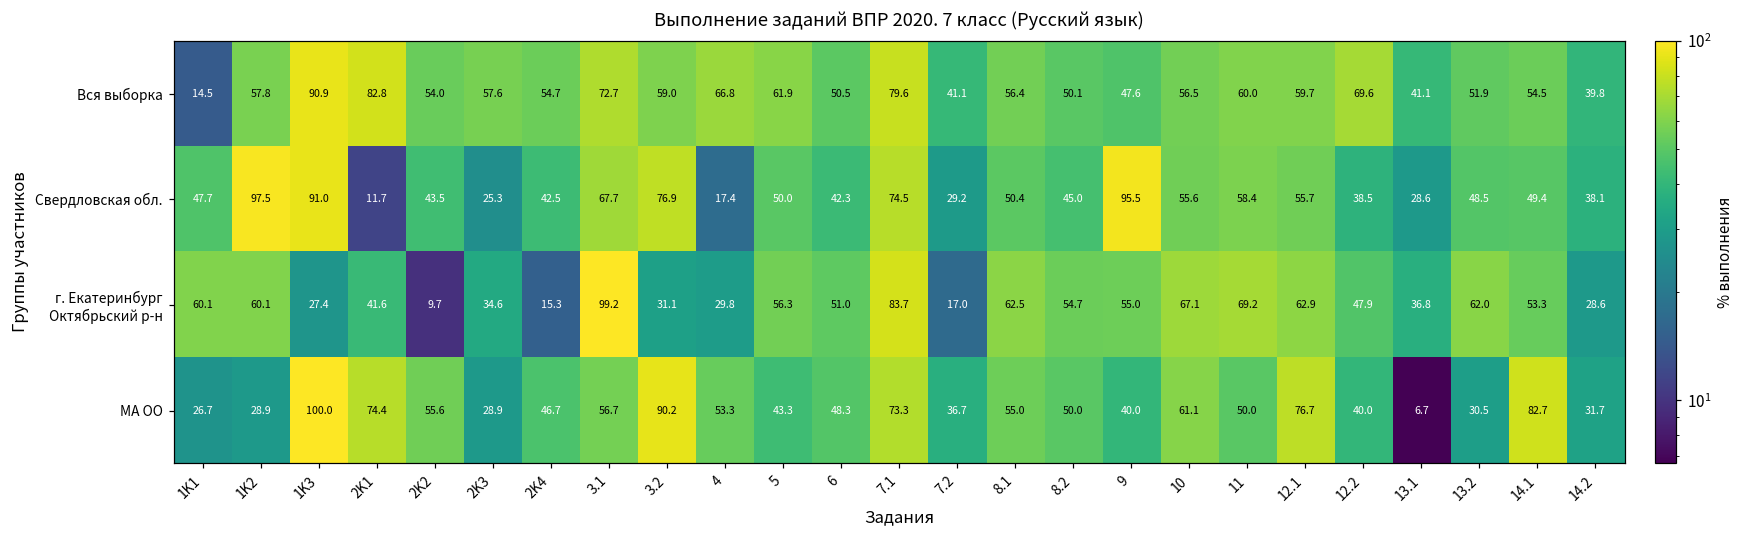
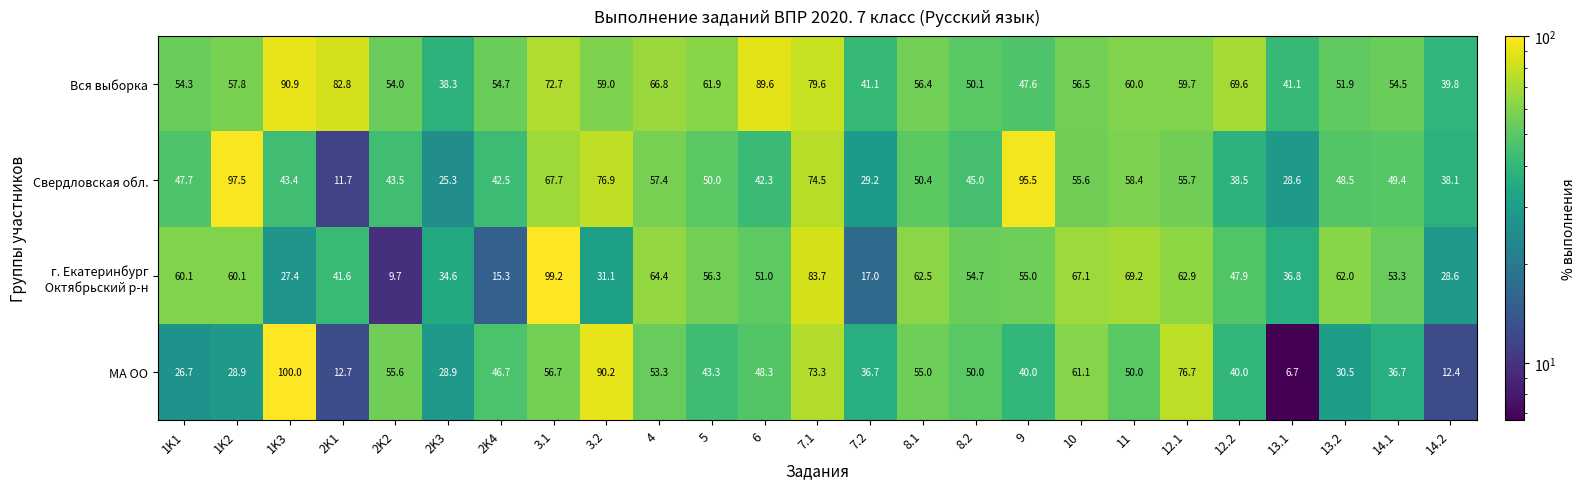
  {
    "Вся выборка": {
-     "1K1": 14.5,
+     "1K1": 54.3,
      "1K2": 57.8,
      "1K3": 90.9,
      "2K1": 82.8,
      "2K2": 54.0,
-     "2K3": 57.6,
+     "2K3": 38.3,
      "2K4": 54.7,
      "3.1": 72.7,
      "3.2": 59.0,
      "4": 66.8,
      "5": 61.9,
-     "6": 50.5,
+     "6": 89.6,
      "7.1": 79.6,
      "7.2": 41.1,
      "8.1": 56.4,
      "8.2": 50.1,
      "9": 47.6,
      "10": 56.5,
      "11": 60.0,
      "12.1": 59.7,
      "12.2": 69.6,
      "13.1": 41.1,
      "13.2": 51.9,
      "14.1": 54.5,
      "14.2": 39.8
    },
    "Свердловская обл.": {
      "1K1": 47.7,
      "1K2": 97.5,
-     "1K3": 91.0,
+     "1K3": 43.4,
      "2K1": 11.7,
      "2K2": 43.5,
      "2K3": 25.3,
      "2K4": 42.5,
      "3.1": 67.7,
      "3.2": 76.9,
-     "4": 17.4,
+     "4": 57.4,
      "5": 50.0,
      "6": 42.3,
      "7.1": 74.5,
      "7.2": 29.2,
      "8.1": 50.4,
      "8.2": 45.0,
      "9": 95.5,
      "10": 55.6,
      "11": 58.4,
      "12.1": 55.7,
      "12.2": 38.5,
      "13.1": 28.6,
      "13.2": 48.5,
      "14.1": 49.4,
      "14.2": 38.1
    },
    "г. Екатеринбург Октябрьский р-н": {
      "1K1": 60.1,
      "1K2": 60.1,
      "1K3": 27.4,
      "2K1": 41.6,
      "2K2": 9.7,
      "2K3": 34.6,
      "2K4": 15.3,
      "3.1": 99.2,
      "3.2": 31.1,
-     "4": 29.8,
+     "4": 64.4,
      "5": 56.3,
      "6": 51.0,
      "7.1": 83.7,
      "7.2": 17.0,
      "8.1": 62.5,
      "8.2": 54.7,
      "9": 55.0,
      "10": 67.1,
      "11": 69.2,
      "12.1": 62.9,
      "12.2": 47.9,
      "13.1": 36.8,
      "13.2": 62.0,
      "14.1": 53.3,
      "14.2": 28.6
    },
    "МА ОО": {
      "1K1": 26.7,
      "1K2": 28.9,
      "1K3": 100.0,
-     "2K1": 74.4,
+     "2K1": 12.7,
      "2K2": 55.6,
      "2K3": 28.9,
      "2K4": 46.7,
      "3.1": 56.7,
      "3.2": 90.2,
      "4": 53.3,
      "5": 43.3,
      "6": 48.3,
      "7.1": 73.3,
      "7.2": 36.7,
      "8.1": 55.0,
      "8.2": 50.0,
      "9": 40.0,
      "10": 61.1,
      "11": 50.0,
      "12.1": 76.7,
      "12.2": 40.0,
      "13.1": 6.7,
      "13.2": 30.5,
-     "14.1": 82.7,
-     "14.2": 31.7
+     "14.1": 36.7,
+     "14.2": 12.4
    }
  }
